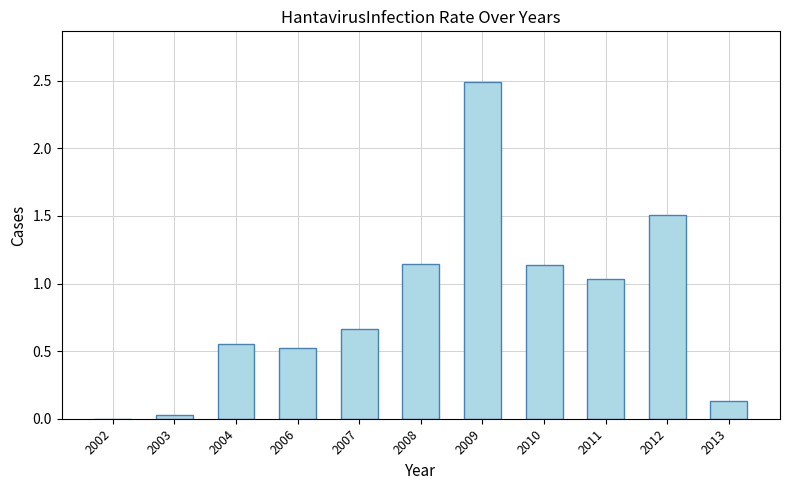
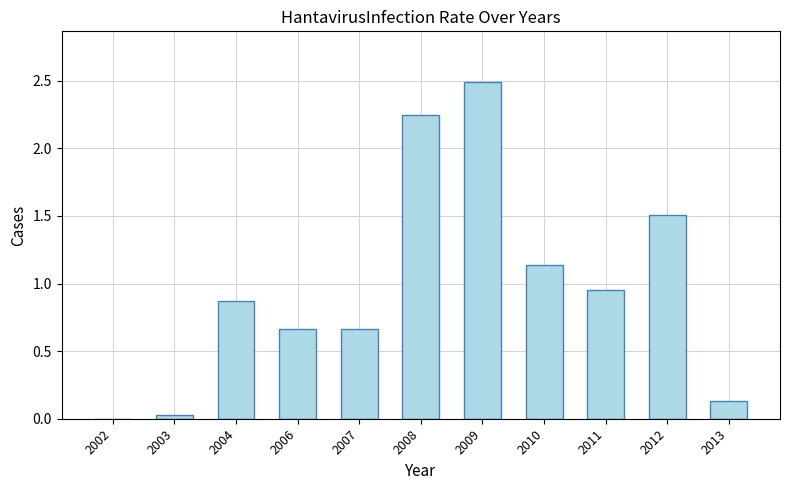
  {
    "2002": 0.00,
    "2003": 0.03,
-   "2004": 0.55,
-   "2006": 0.52,
+   "2004": 0.87,
+   "2006": 0.67,
    "2007": 0.66,
-   "2008": 1.14,
+   "2008": 2.25,
    "2009": 2.49,
    "2010": 1.14,
-   "2011": 1.03,
+   "2011": 0.95,
    "2012": 1.51,
    "2013": 0.13
  }
